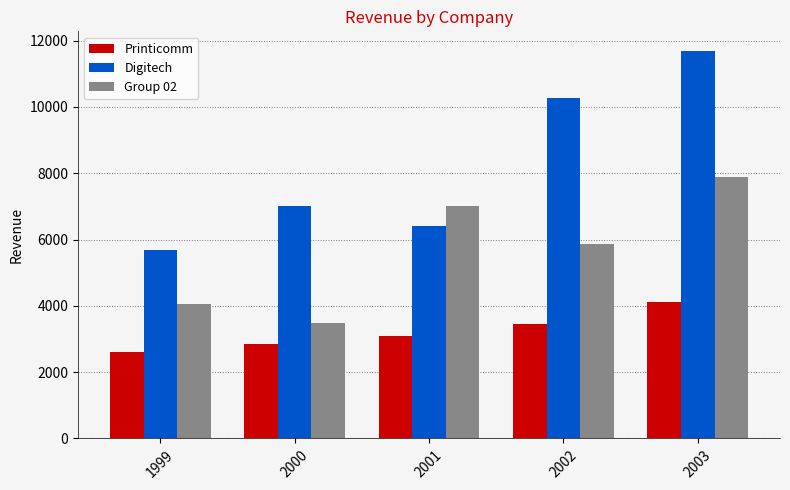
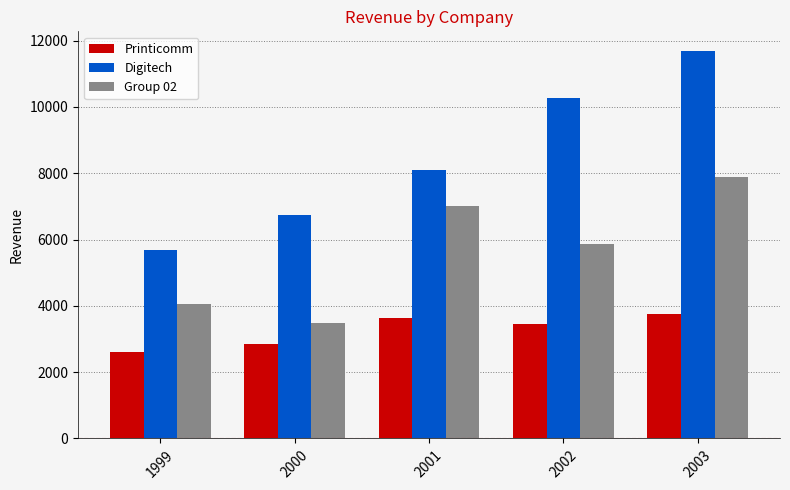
  {
    "Printicomm": {
      "1999": 2600,
      "2000": 2800,
-     "2001": 3100,
+     "2001": 3600,
      "2002": 3400,
-     "2003": 4100
+     "2003": 3800
    },
    "Digitech": {
      "1999": 5700,
-     "2000": 7000,
-     "2001": 6400,
+     "2000": 6800,
+     "2001": 8100,
      "2002": 10300,
      "2003": 11700
    },
    "Group 02": {
      "1999": 4100,
      "2000": 3500,
      "2001": 7000,
      "2002": 5900,
      "2003": 7900
    }
  }
